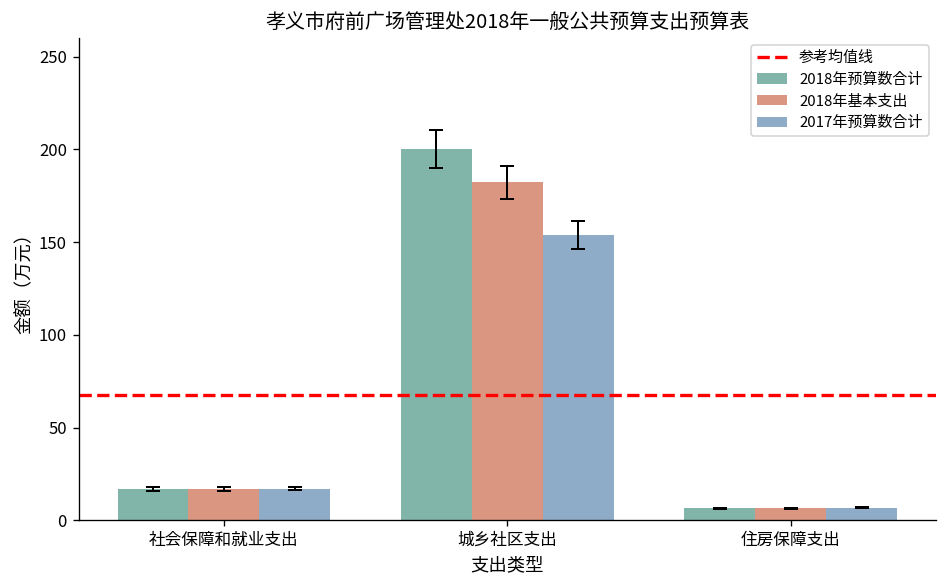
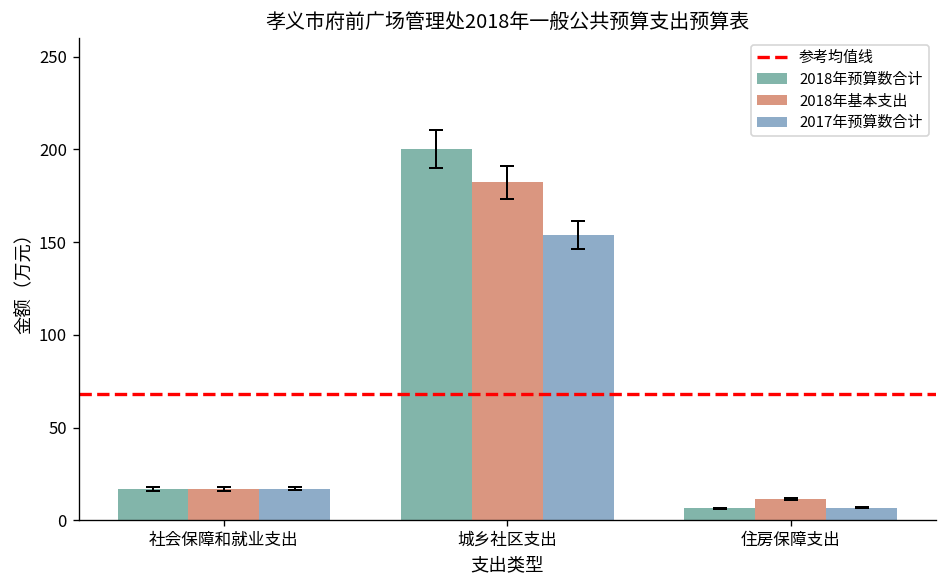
  {
    "2018年基本支出": {
      "社会保障和就业支出": 17,
      "城乡社区支出": 182,
-     "住房保障支出": 7
+     "住房保障支出": 12
    }
  }
